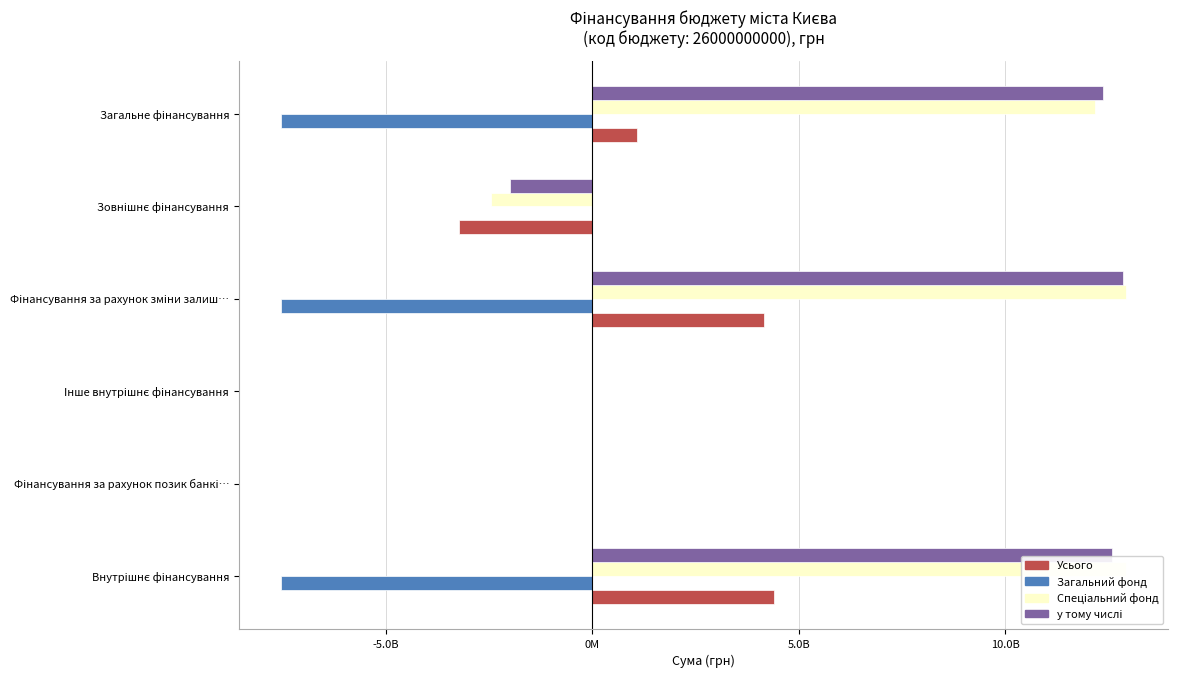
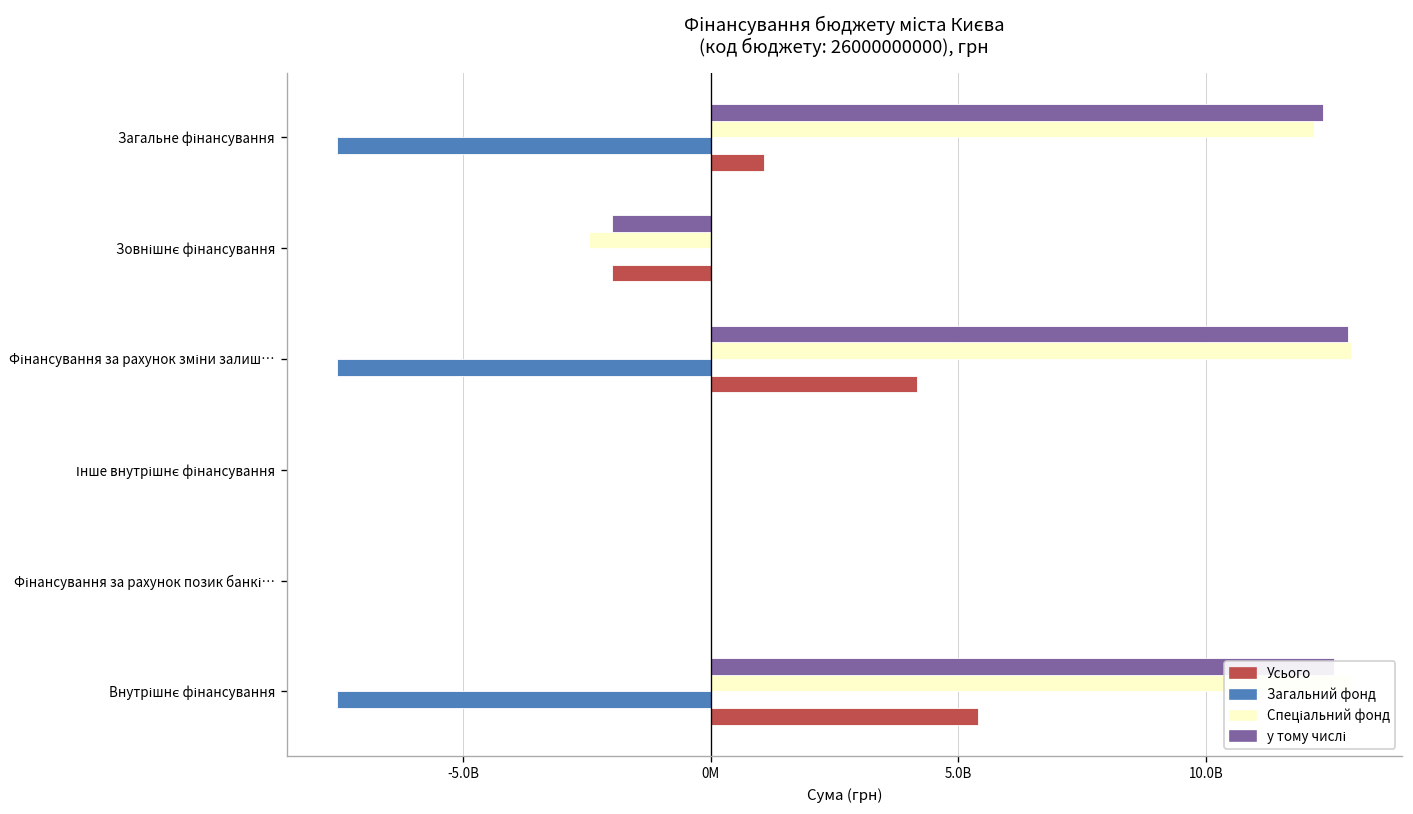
  {
    "Усього": {
      "Загальне фінансування": 1100000000,
-     "Зовнішнє фінансування": -3200000000,
+     "Зовнішнє фінансування": -2000000000,
      "Фінансування за рахунок зміни залиш…": 4200000000,
      "Інше внутрішнє фінансування": 0,
      "Фінансування за рахунок позик банкі…": 0,
-     "Внутрішнє фінансування": 4400000000
+     "Внутрішнє фінансування": 5400000000
    },
    "Загальний фонд": {
      "Загальне фінансування": -7500000000,
      "Зовнішнє фінансування": 0,
      "Фінансування за рахунок зміни залиш…": -7500000000,
      "Інше внутрішнє фінансування": 0,
      "Фінансування за рахунок позик банкі…": 0,
      "Внутрішнє фінансування": -7500000000
    },
    "Спеціальний фонд": {
      "Загальне фінансування": 12200000000,
      "Зовнішнє фінансування": -2500000000,
      "Фінансування за рахунок зміни залиш…": 12900000000,
      "Інше внутрішнє фінансування": 0,
      "Фінансування за рахунок позик банкі…": 0
    },
    "у тому числі": {
      "Загальне фінансування": 12400000000,
      "Зовнішнє фінансування": -2000000000,
      "Фінансування за рахунок зміни залиш…": 12900000000,
      "Інше внутрішнє фінансування": 0,
      "Фінансування за рахунок позик банкі…": 0,
      "Внутрішнє фінансування": 12600000000
    }
  }
